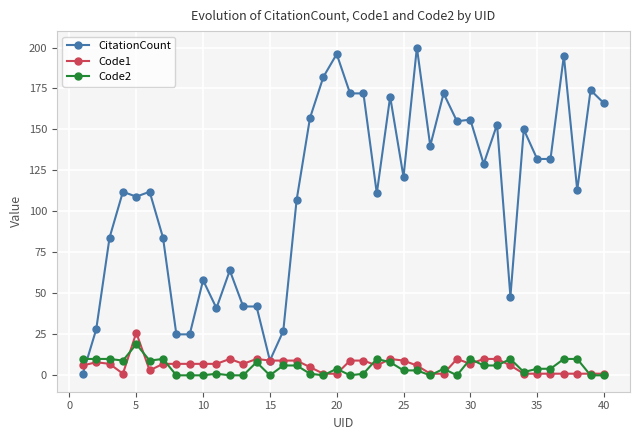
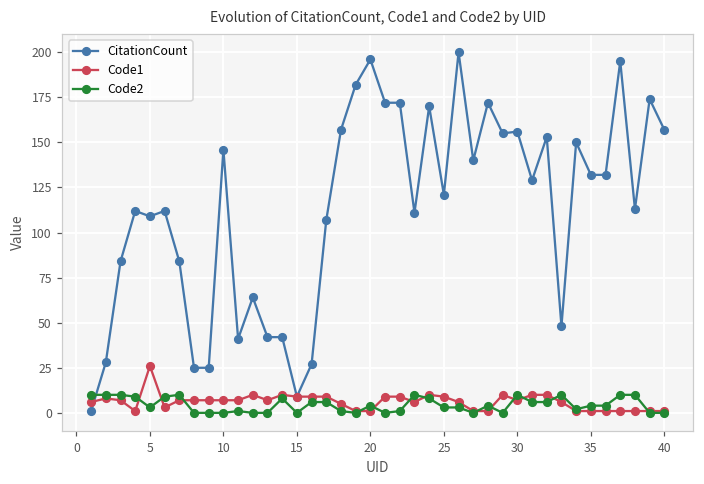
  {
    "CitationCount": {
      "5": 109,
-     "10": 58,
+     "10": 146,
      "20": 196,
      "25": 121,
      "30": 156,
      "35": 132,
-     "40": 166
+     "40": 157
    },
    "Code1": {
      "5": 26,
      "10": 7,
      "20": 1,
      "25": 9,
      "30": 7,
      "35": 1
    },
    "Code2": {
-     "5": 19,
+     "5": 3,
      "10": 0,
      "15": 0,
      "20": 4,
      "25": 3,
      "30": 10,
      "35": 4
    }
  }
